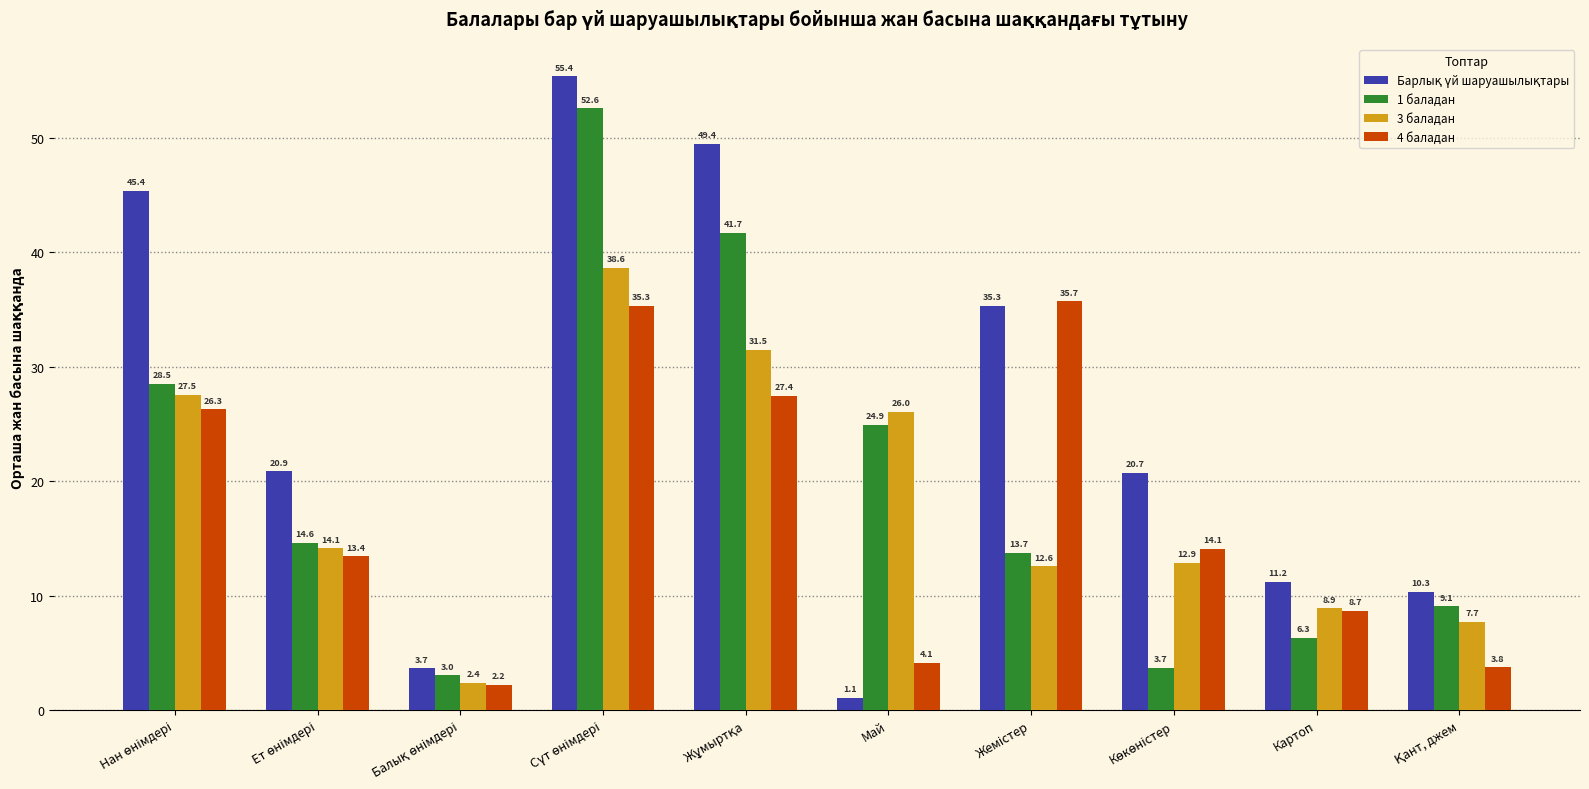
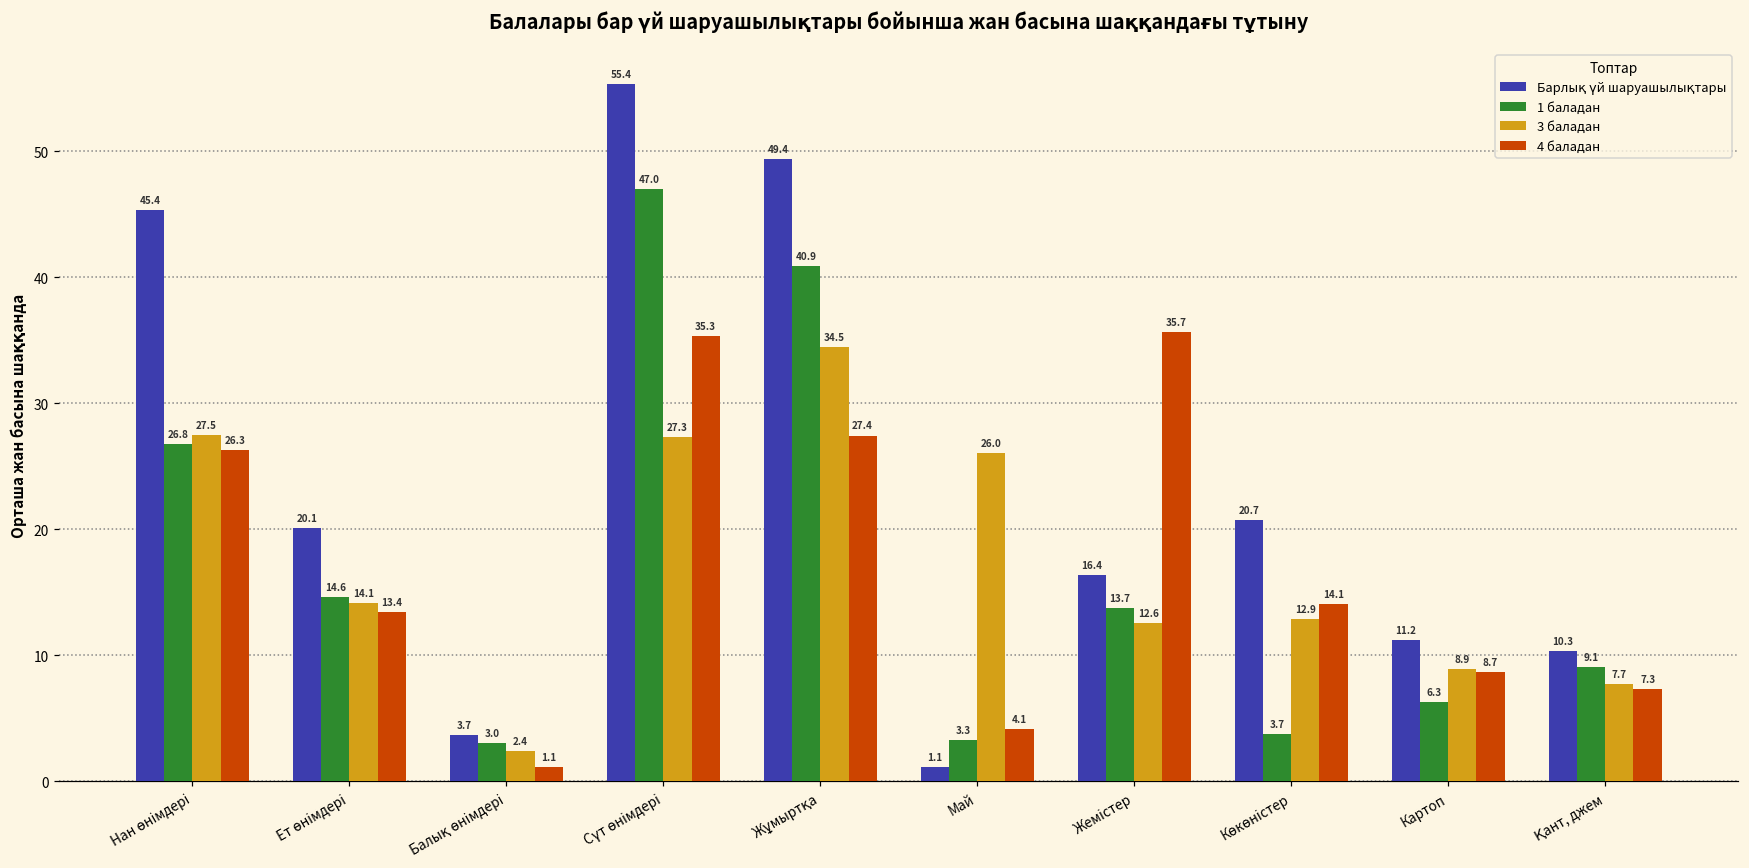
  {
    "Барлық үй шаруашылықтары": {
      "Нан өнімдері": 45.4,
-     "Ет өнімдері": 20.9,
+     "Ет өнімдері": 20.1,
      "Балық өнімдері": 3.7,
      "Сүт өнімдері": 55.4,
      "Жұмыртқа": 49.4,
      "Май": 1.1,
-     "Жемістер": 35.3,
+     "Жемістер": 16.4,
      "Көкөністер": 20.7,
      "Картоп": 11.2,
      "Қант, джем": 10.3
    },
    "1 баладан": {
-     "Нан өнімдері": 28.5,
+     "Нан өнімдері": 26.8,
      "Ет өнімдері": 14.6,
      "Балық өнімдері": 3.0,
-     "Сүт өнімдері": 52.6,
-     "Жұмыртқа": 41.7,
-     "Май": 24.9,
+     "Сүт өнімдері": 47.0,
+     "Жұмыртқа": 40.9,
+     "Май": 3.3,
      "Жемістер": 13.7,
      "Көкөністер": 3.7,
      "Картоп": 6.3,
      "Қант, джем": 9.1
    },
    "3 баладан": {
      "Нан өнімдері": 27.5,
      "Ет өнімдері": 14.1,
      "Балық өнімдері": 2.4,
-     "Сүт өнімдері": 38.6,
-     "Жұмыртқа": 31.5,
+     "Сүт өнімдері": 27.3,
+     "Жұмыртқа": 34.5,
      "Май": 26.0,
      "Жемістер": 12.6,
      "Көкөністер": 12.9,
      "Картоп": 8.9,
      "Қант, джем": 7.7
    },
    "4 баладан": {
      "Нан өнімдері": 26.3,
      "Ет өнімдері": 13.4,
-     "Балық өнімдері": 2.2,
+     "Балық өнімдері": 1.1,
      "Сүт өнімдері": 35.3,
      "Жұмыртқа": 27.4,
      "Май": 4.1,
      "Жемістер": 35.7,
      "Көкөністер": 14.1,
      "Картоп": 8.7,
-     "Қант, джем": 3.8
+     "Қант, джем": 7.3
    }
  }
